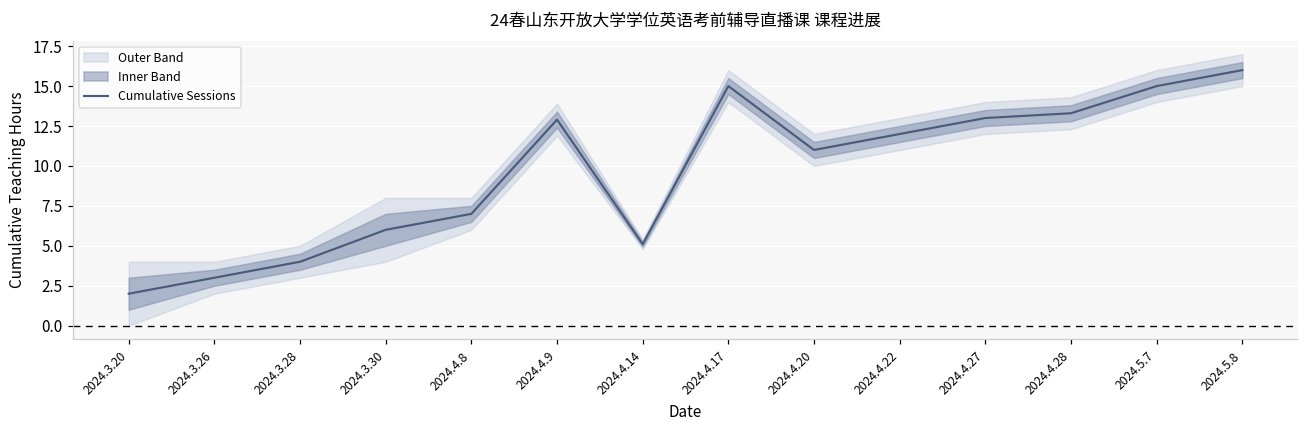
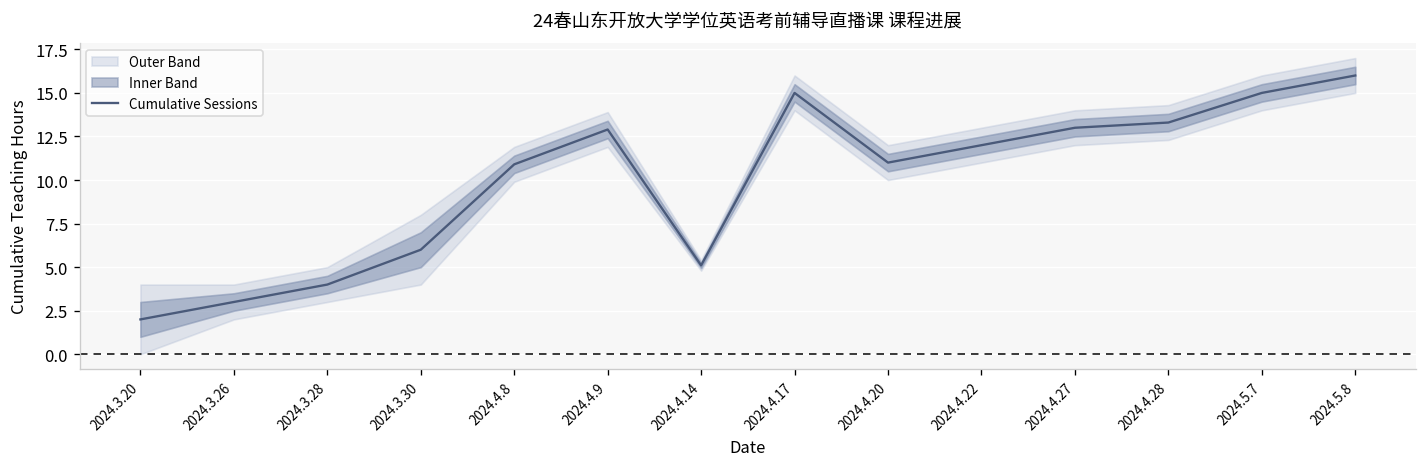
  {
    "Cumulative Sessions": {
      "2024.3.20": 2.0,
      "2024.3.26": 3.0,
      "2024.3.28": 4.0,
      "2024.3.30": 6.0,
-     "2024.4.8": 7.0,
+     "2024.4.8": 10.9,
      "2024.4.9": 12.9,
      "2024.4.17": 15.0,
      "2024.4.20": 11.0,
      "2024.4.22": 12.0,
      "2024.4.27": 13.0,
      "2024.4.28": 13.3,
      "2024.5.7": 15.0,
      "2024.5.8": 16.0
    },
    "Outer Band": {
      "2024.3.20": 4.0
    }
  }
